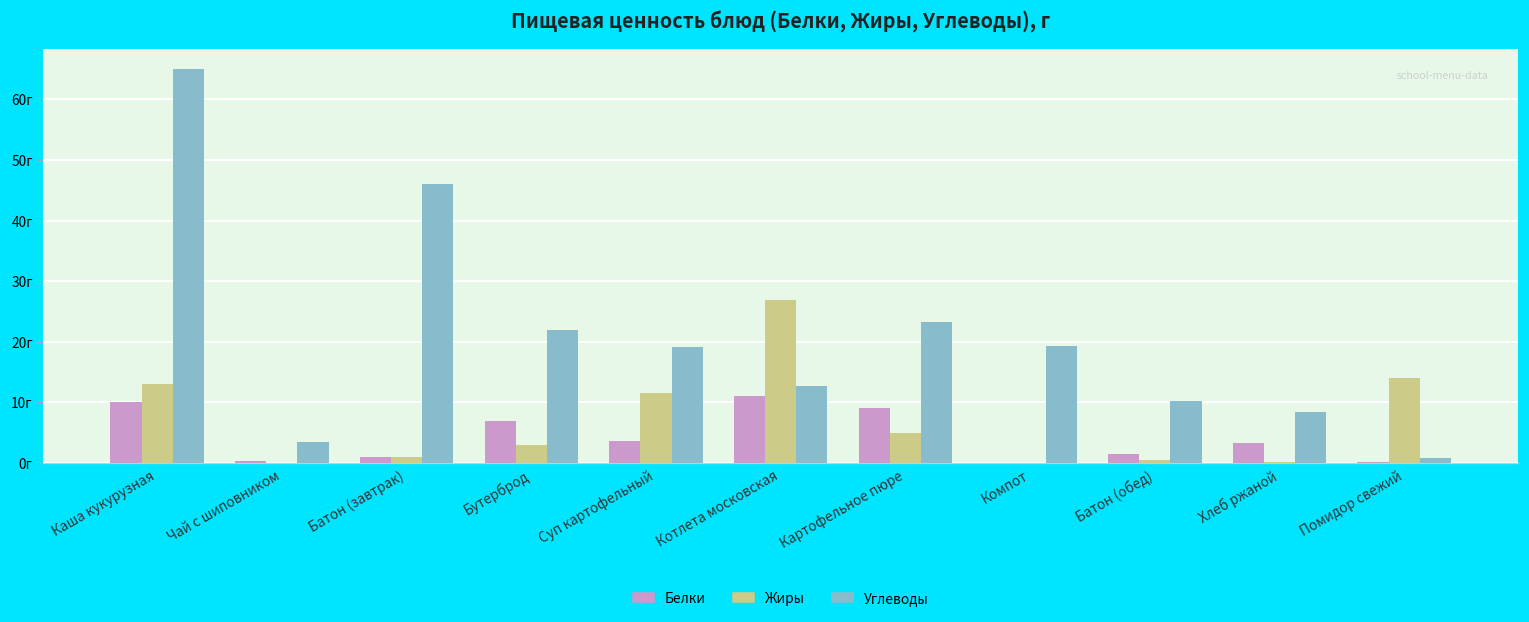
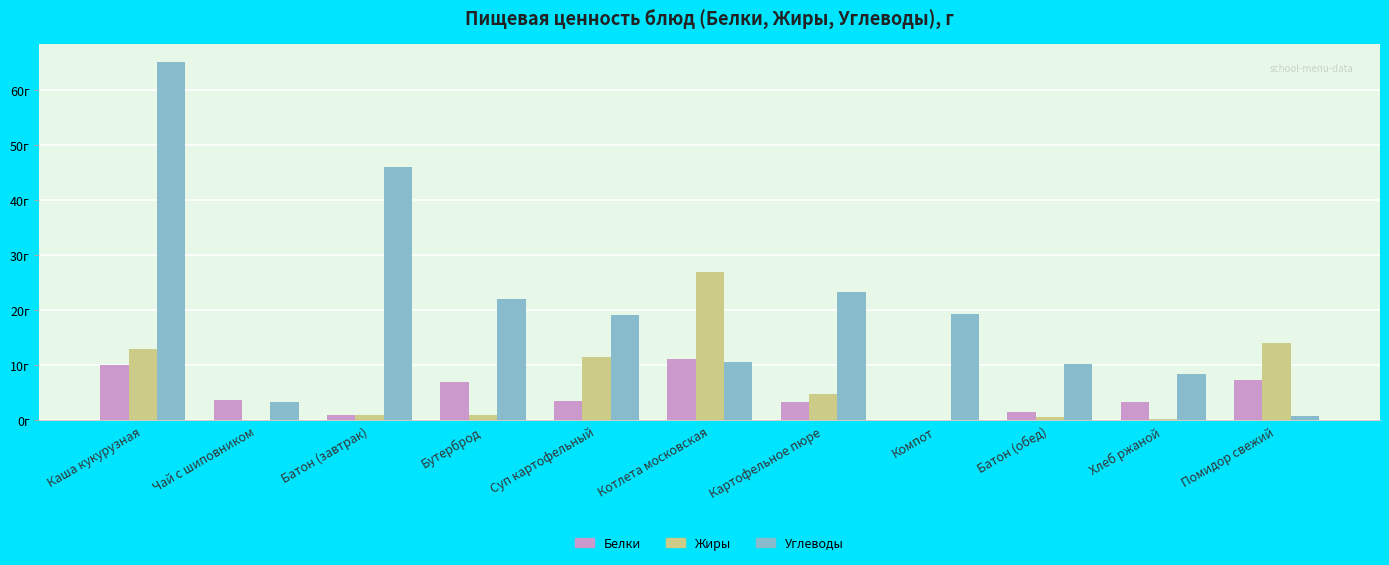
  {
    "Белки": {
      "Каша кукурузная": "10г",
-     "Чай с шиповником": "0г",
+     "Чай с шиповником": "4г",
      "Батон (завтрак)": "1г",
      "Бутерброд": "7г",
      "Суп картофельный": "4г",
      "Котлета московская": "11г",
-     "Картофельное пюре": "9г",
+     "Картофельное пюре": "3г",
      "Компот": "0г",
      "Батон (обед)": "2г",
      "Хлеб ржаной": "3г",
-     "Помидор свежий": "0г"
+     "Помидор свежий": "7г"
    },
    "Жиры": {
      "Каша кукурузная": "13г",
      "Батон (завтрак)": "1г",
-     "Бутерброд": "3г",
+     "Бутерброд": "1г",
      "Суп картофельный": "12г",
      "Котлета московская": "27г",
      "Картофельное пюре": "5г",
      "Компот": "0г",
      "Батон (обед)": "1г",
      "Помидор свежий": "14г"
    },
    "Углеводы": {
      "Каша кукурузная": "65г",
      "Чай с шиповником": "3г",
      "Батон (завтрак)": "46г",
      "Бутерброд": "22г",
      "Суп картофельный": "19г",
-     "Котлета московская": "13г",
+     "Котлета московская": "11г",
      "Картофельное пюре": "23г",
      "Компот": "19г",
      "Батон (обед)": "10г",
      "Хлеб ржаной": "8г",
      "Помидор свежий": "1г"
    }
  }
